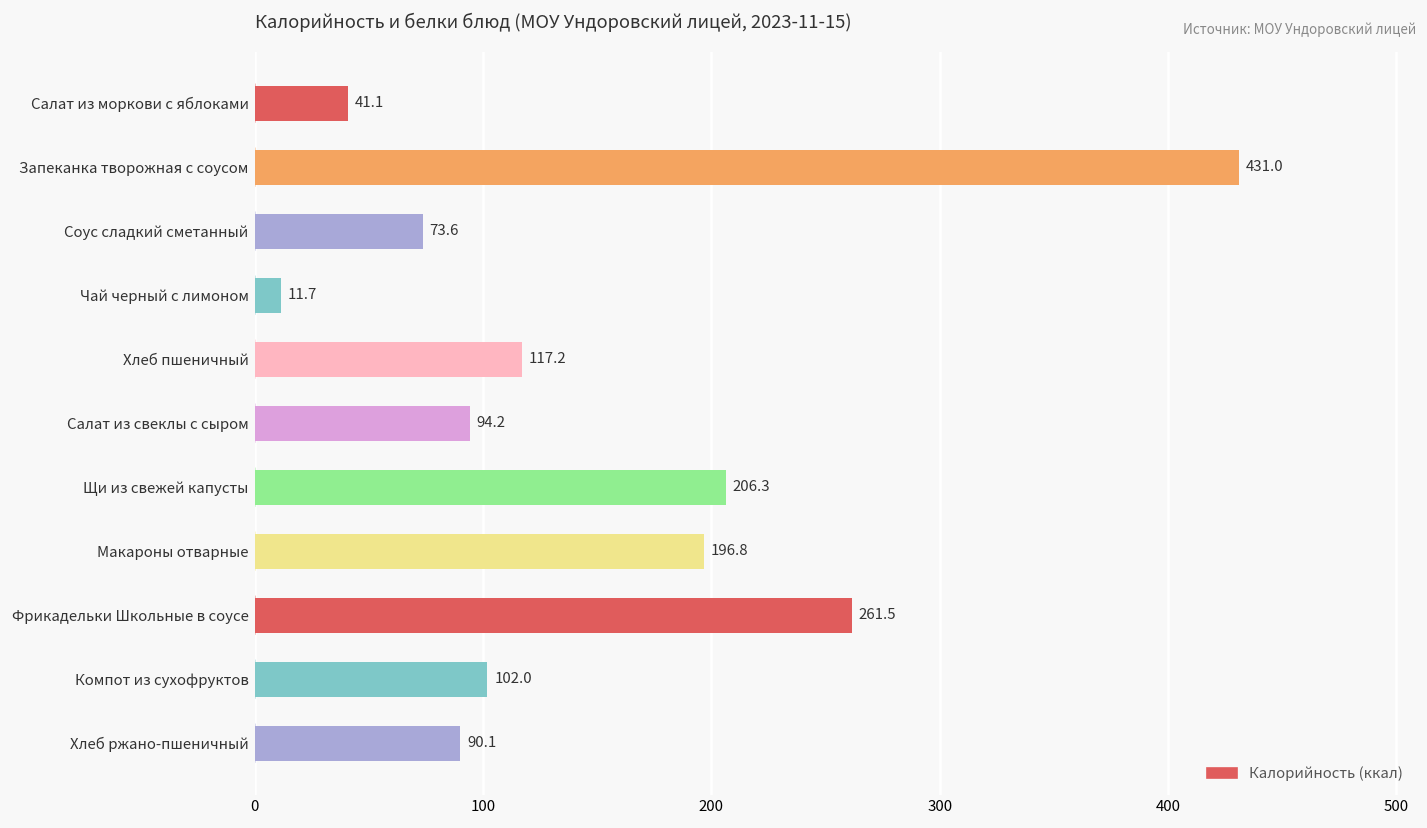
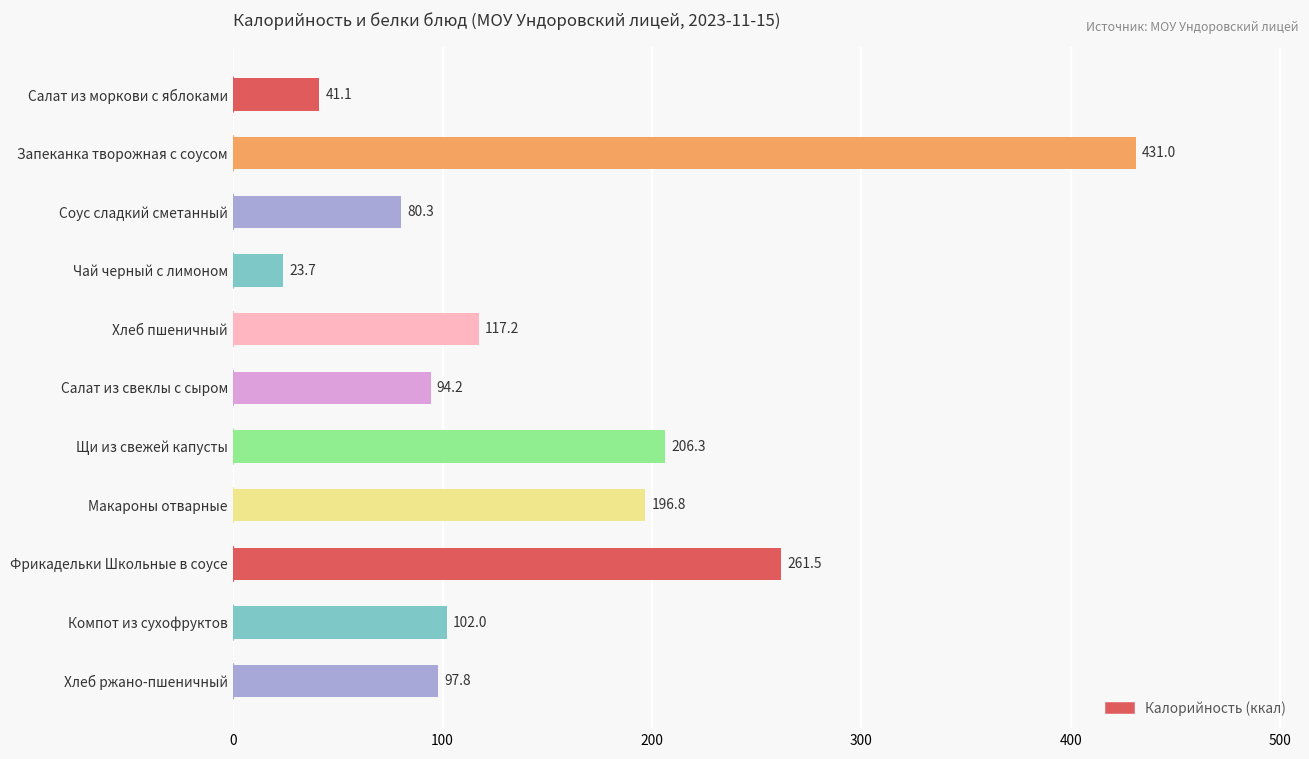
  {
    "Салат из моркови с яблоками": 41.1,
    "Запеканка творожная с соусом": 431.0,
-   "Соус сладкий сметанный": 73.6,
-   "Чай черный с лимоном": 11.7,
+   "Соус сладкий сметанный": 80.3,
+   "Чай черный с лимоном": 23.7,
    "Хлеб пшеничный": 117.2,
    "Салат из свеклы с сыром": 94.2,
    "Щи из свежей капусты": 206.3,
    "Макароны отварные": 196.8,
    "Фрикадельки Школьные в соусе": 261.5,
    "Компот из сухофруктов": 102.0,
-   "Хлеб ржано-пшеничный": 90.1
+   "Хлеб ржано-пшеничный": 97.8
  }
